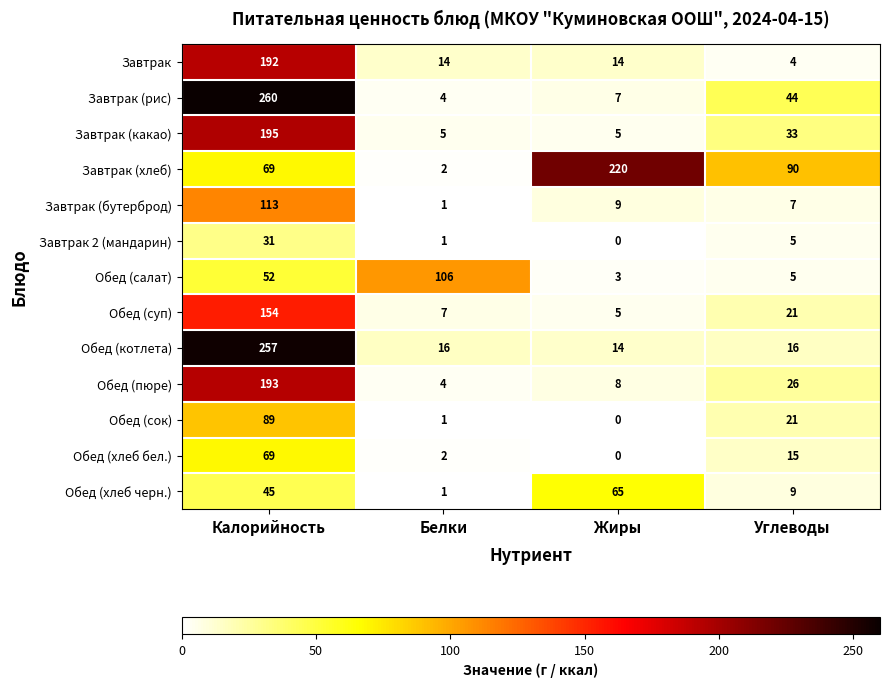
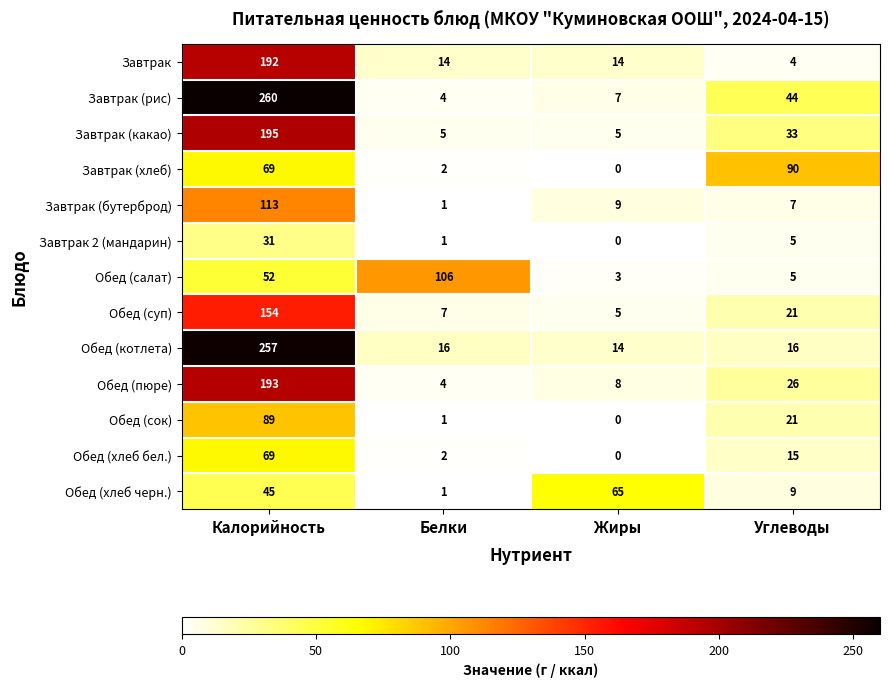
  {
    "Завтрак": {
      "Калорийность": 192,
      "Белки": 14,
      "Жиры": 14,
      "Углеводы": 4
    },
    "Завтрак (рис)": {
      "Калорийность": 260,
      "Белки": 4,
      "Жиры": 7,
      "Углеводы": 44
    },
    "Завтрак (какао)": {
      "Калорийность": 195,
      "Белки": 5,
      "Жиры": 5,
      "Углеводы": 33
    },
    "Завтрак (хлеб)": {
      "Калорийность": 69,
      "Белки": 2,
-     "Жиры": 220,
+     "Жиры": 0,
      "Углеводы": 90
    },
    "Завтрак (бутерброд)": {
      "Калорийность": 113,
      "Белки": 1,
      "Жиры": 9,
      "Углеводы": 7
    },
    "Завтрак 2 (мандарин)": {
      "Калорийность": 31,
      "Белки": 1,
      "Жиры": 0,
      "Углеводы": 5
    },
    "Обед (салат)": {
      "Калорийность": 52,
      "Белки": 106,
      "Жиры": 3,
      "Углеводы": 5
    },
    "Обед (суп)": {
      "Калорийность": 154,
      "Белки": 7,
      "Жиры": 5,
      "Углеводы": 21
    },
    "Обед (котлета)": {
      "Калорийность": 257,
      "Белки": 16,
      "Жиры": 14,
      "Углеводы": 16
    },
    "Обед (пюре)": {
      "Калорийность": 193,
      "Белки": 4,
      "Жиры": 8,
      "Углеводы": 26
    },
    "Обед (сок)": {
      "Калорийность": 89,
      "Белки": 1,
      "Жиры": 0,
      "Углеводы": 21
    },
    "Обед (хлеб бел.)": {
      "Калорийность": 69,
      "Белки": 2,
      "Жиры": 0,
      "Углеводы": 15
    },
    "Обед (хлеб черн.)": {
      "Калорийность": 45,
      "Белки": 1,
      "Жиры": 65,
      "Углеводы": 9
    }
  }
